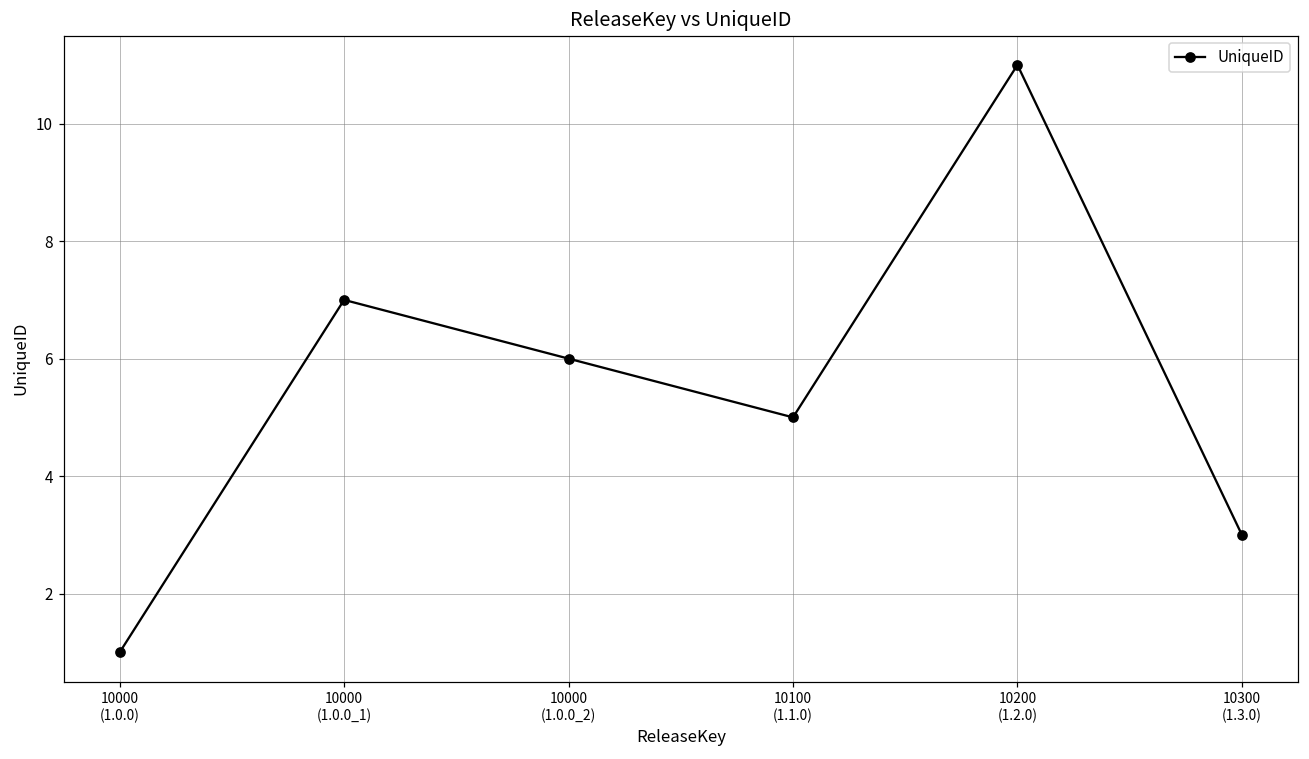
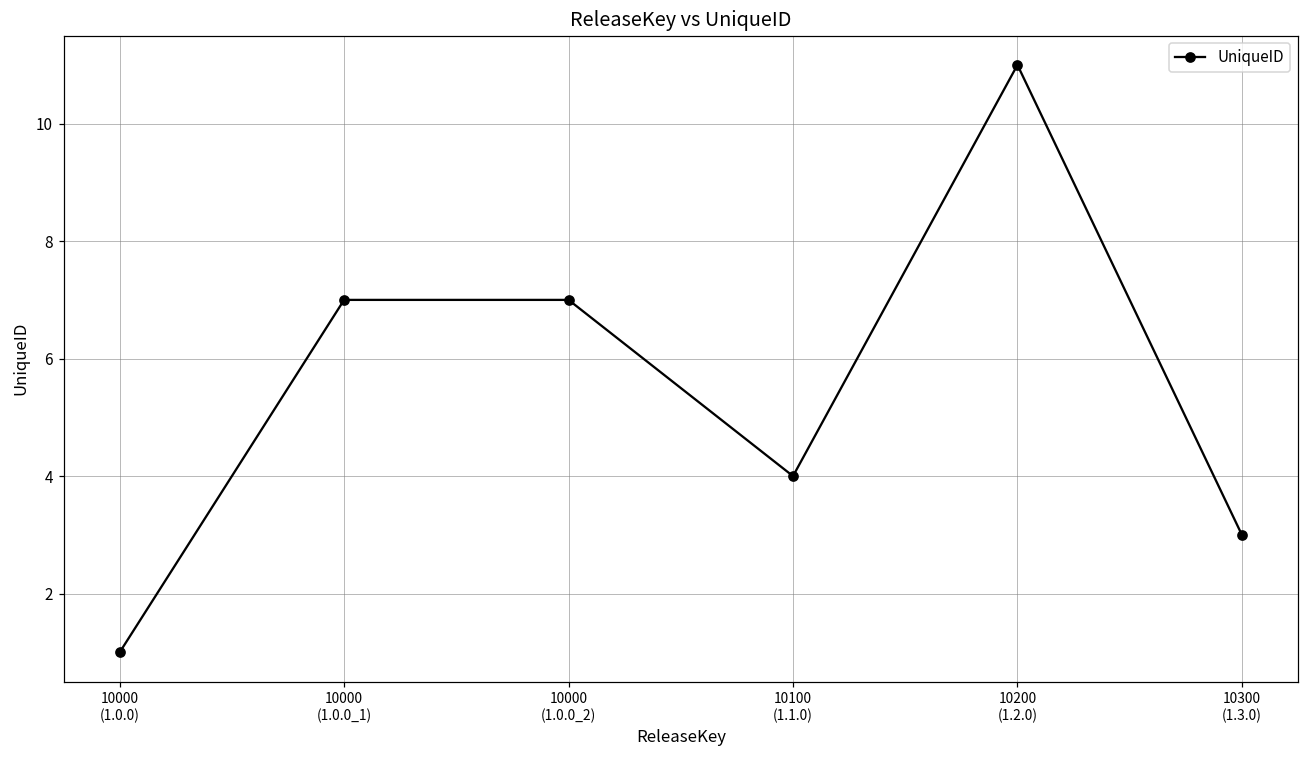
  {
    "10000 (1.0.0)": 1,
    "10000 (1.0.0_1)": 7,
-   "10000 (1.0.0_2)": 6,
-   "10100 (1.1.0)": 5,
+   "10000 (1.0.0_2)": 7,
+   "10100 (1.1.0)": 4,
    "10200 (1.2.0)": 11,
    "10300 (1.3.0)": 3
  }
